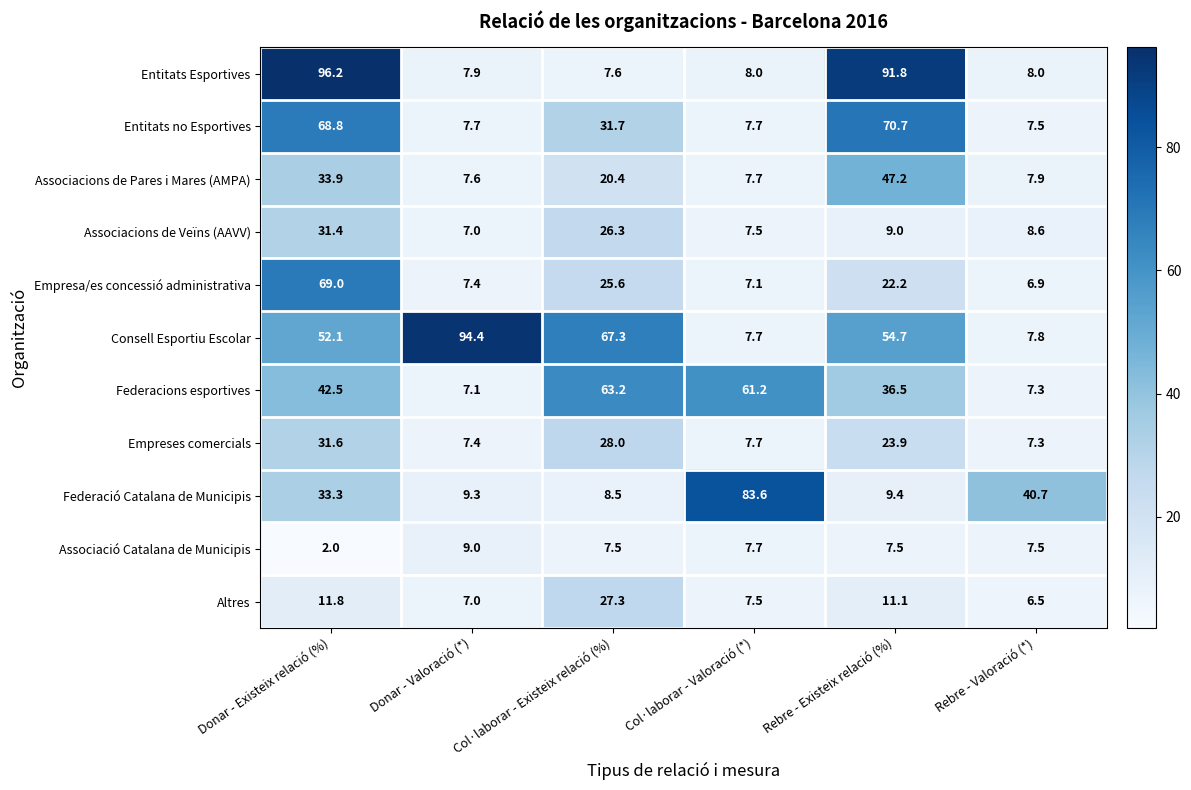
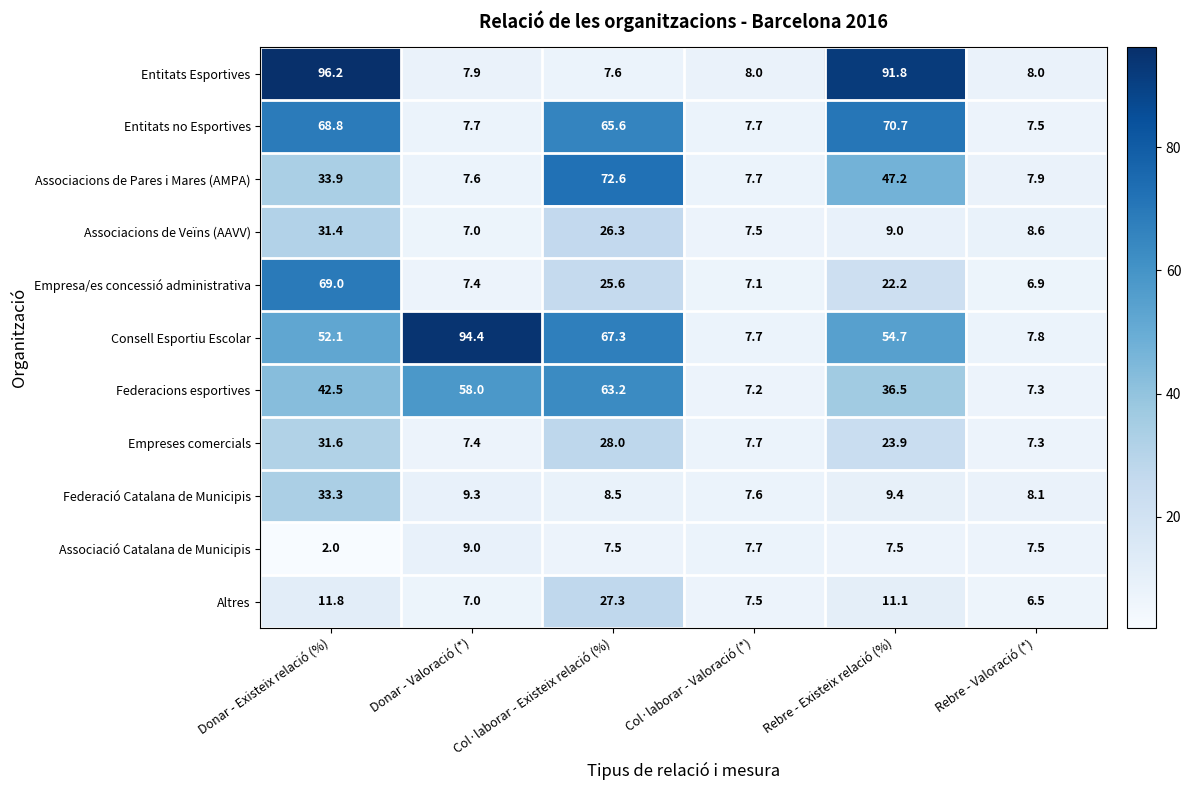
  {
    "Entitats Esportives": {
      "Donar - Existeix relació (%)": 96.2,
      "Donar - Valoració (*)": 7.9,
      "Col·laborar - Existeix relació (%)": 7.6,
      "Col·laborar - Valoració (*)": 8.0,
      "Rebre - Existeix relació (%)": 91.8,
      "Rebre - Valoració (*)": 8.0
    },
    "Entitats no Esportives": {
      "Donar - Existeix relació (%)": 68.8,
      "Donar - Valoració (*)": 7.7,
-     "Col·laborar - Existeix relació (%)": 31.7,
+     "Col·laborar - Existeix relació (%)": 65.6,
      "Col·laborar - Valoració (*)": 7.7,
      "Rebre - Existeix relació (%)": 70.7,
      "Rebre - Valoració (*)": 7.5
    },
    "Associacions de Pares i Mares (AMPA)": {
      "Donar - Existeix relació (%)": 33.9,
      "Donar - Valoració (*)": 7.6,
-     "Col·laborar - Existeix relació (%)": 20.4,
+     "Col·laborar - Existeix relació (%)": 72.6,
      "Col·laborar - Valoració (*)": 7.7,
      "Rebre - Existeix relació (%)": 47.2,
      "Rebre - Valoració (*)": 7.9
    },
    "Associacions de Veïns (AAVV)": {
      "Donar - Existeix relació (%)": 31.4,
      "Donar - Valoració (*)": 7.0,
      "Col·laborar - Existeix relació (%)": 26.3,
      "Col·laborar - Valoració (*)": 7.5,
      "Rebre - Existeix relació (%)": 9.0,
      "Rebre - Valoració (*)": 8.6
    },
    "Empresa/es concessió administrativa": {
      "Donar - Existeix relació (%)": 69.0,
      "Donar - Valoració (*)": 7.4,
      "Col·laborar - Existeix relació (%)": 25.6,
      "Col·laborar - Valoració (*)": 7.1,
      "Rebre - Existeix relació (%)": 22.2,
      "Rebre - Valoració (*)": 6.9
    },
    "Consell Esportiu Escolar": {
      "Donar - Existeix relació (%)": 52.1,
      "Donar - Valoració (*)": 94.4,
      "Col·laborar - Existeix relació (%)": 67.3,
      "Col·laborar - Valoració (*)": 7.7,
      "Rebre - Existeix relació (%)": 54.7,
      "Rebre - Valoració (*)": 7.8
    },
    "Federacions esportives": {
      "Donar - Existeix relació (%)": 42.5,
-     "Donar - Valoració (*)": 7.1,
+     "Donar - Valoració (*)": 58.0,
      "Col·laborar - Existeix relació (%)": 63.2,
-     "Col·laborar - Valoració (*)": 61.2,
+     "Col·laborar - Valoració (*)": 7.2,
      "Rebre - Existeix relació (%)": 36.5,
      "Rebre - Valoració (*)": 7.3
    },
    "Empreses comercials": {
      "Donar - Existeix relació (%)": 31.6,
      "Donar - Valoració (*)": 7.4,
      "Col·laborar - Existeix relació (%)": 28.0,
      "Col·laborar - Valoració (*)": 7.7,
      "Rebre - Existeix relació (%)": 23.9,
      "Rebre - Valoració (*)": 7.3
    },
    "Federació Catalana de Municipis": {
      "Donar - Existeix relació (%)": 33.3,
      "Donar - Valoració (*)": 9.3,
      "Col·laborar - Existeix relació (%)": 8.5,
-     "Col·laborar - Valoració (*)": 83.6,
+     "Col·laborar - Valoració (*)": 7.6,
      "Rebre - Existeix relació (%)": 9.4,
-     "Rebre - Valoració (*)": 40.7
+     "Rebre - Valoració (*)": 8.1
    },
    "Associació Catalana de Municipis": {
      "Donar - Existeix relació (%)": 2.0,
      "Donar - Valoració (*)": 9.0,
      "Col·laborar - Existeix relació (%)": 7.5,
      "Col·laborar - Valoració (*)": 7.7,
      "Rebre - Existeix relació (%)": 7.5,
      "Rebre - Valoració (*)": 7.5
    },
    "Altres": {
      "Donar - Existeix relació (%)": 11.8,
      "Donar - Valoració (*)": 7.0,
      "Col·laborar - Existeix relació (%)": 27.3,
      "Col·laborar - Valoració (*)": 7.5,
      "Rebre - Existeix relació (%)": 11.1,
      "Rebre - Valoració (*)": 6.5
    }
  }
